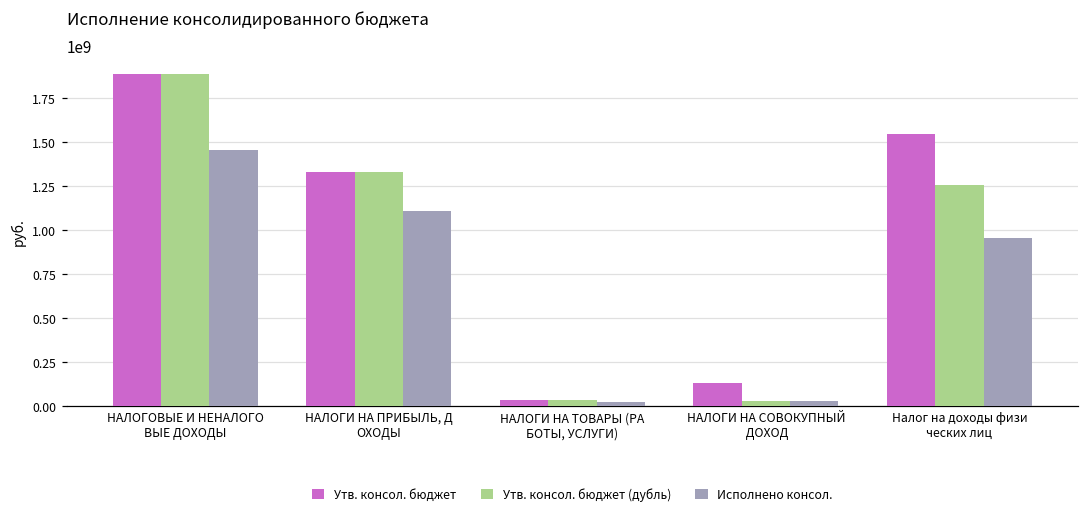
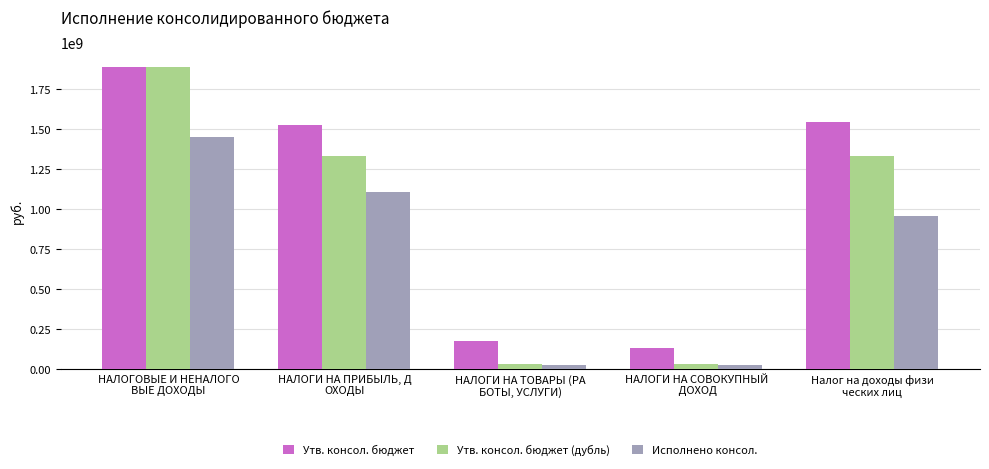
  {
    "Утв. консол. бюджет": {
      "НАЛОГОВЫЕ И НЕНАЛОГО ВЫЕ ДОХОДЫ": 1890000000,
-     "НАЛОГИ НА ПРИБЫЛЬ, Д ОХОДЫ": 1330000000,
-     "НАЛОГИ НА ТОВАРЫ (РА БОТЫ, УСЛУГИ)": 40000000,
+     "НАЛОГИ НА ПРИБЫЛЬ, Д ОХОДЫ": 1530000000,
+     "НАЛОГИ НА ТОВАРЫ (РА БОТЫ, УСЛУГИ)": 180000000,
      "НАЛОГИ НА СОВОКУПНЫЙ ДОХОД": 130000000,
      "Налог на доходы физи ческих лиц": 1550000000
    },
    "Утв. консол. бюджет (дубль)": {
      "НАЛОГОВЫЕ И НЕНАЛОГО ВЫЕ ДОХОДЫ": 1890000000,
      "НАЛОГИ НА ПРИБЫЛЬ, Д ОХОДЫ": 1330000000,
      "НАЛОГИ НА ТОВАРЫ (РА БОТЫ, УСЛУГИ)": 40000000,
      "НАЛОГИ НА СОВОКУПНЫЙ ДОХОД": 30000000,
-     "Налог на доходы физи ческих лиц": 1260000000
+     "Налог на доходы физи ческих лиц": 1330000000
    },
    "Исполнено консол.": {
      "НАЛОГОВЫЕ И НЕНАЛОГО ВЫЕ ДОХОДЫ": 1450000000,
      "НАЛОГИ НА ПРИБЫЛЬ, Д ОХОДЫ": 1110000000,
      "НАЛОГИ НА ТОВАРЫ (РА БОТЫ, УСЛУГИ)": 30000000,
      "НАЛОГИ НА СОВОКУПНЫЙ ДОХОД": 30000000,
      "Налог на доходы физи ческих лиц": 960000000
    }
  }
